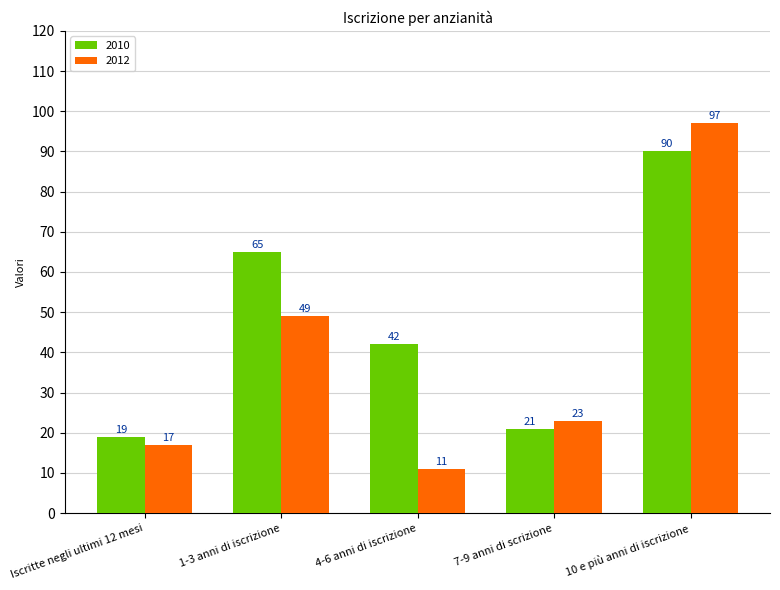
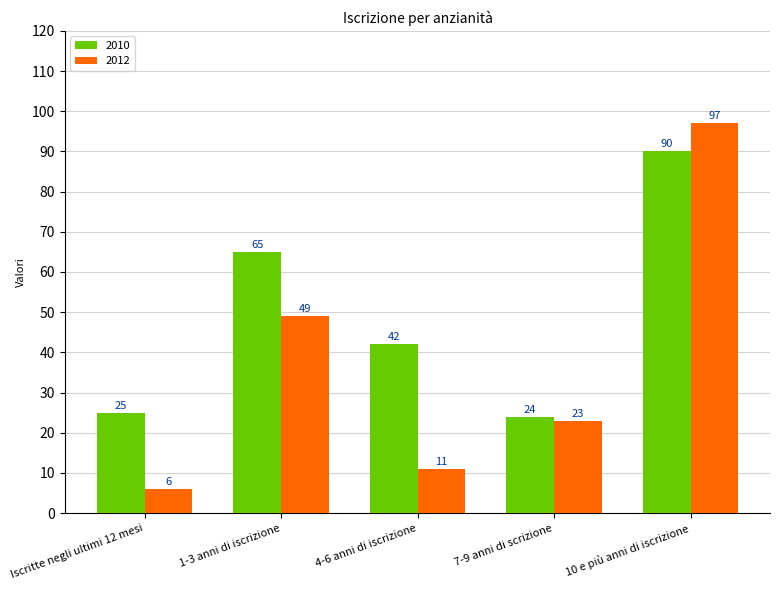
  {
    "2010": {
-     "Iscritte negli ultimi 12 mesi": 19,
+     "Iscritte negli ultimi 12 mesi": 25,
      "1-3 anni di iscrizione": 65,
      "4-6 anni di iscrizione": 42,
-     "7-9 anni di scrizione": 21,
+     "7-9 anni di scrizione": 24,
      "10 e più anni di iscrizione": 90
    },
    "2012": {
-     "Iscritte negli ultimi 12 mesi": 17,
+     "Iscritte negli ultimi 12 mesi": 6,
      "1-3 anni di iscrizione": 49,
      "4-6 anni di iscrizione": 11,
      "7-9 anni di scrizione": 23,
      "10 e più anni di iscrizione": 97
    }
  }
